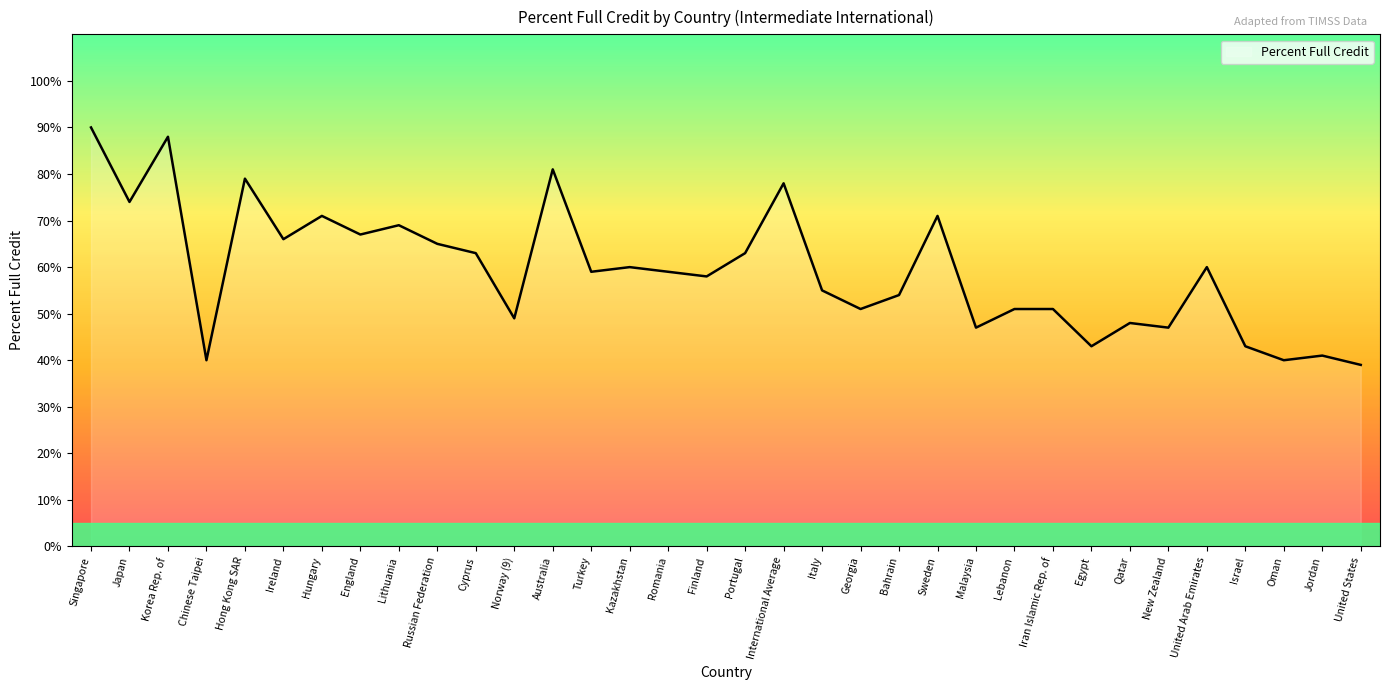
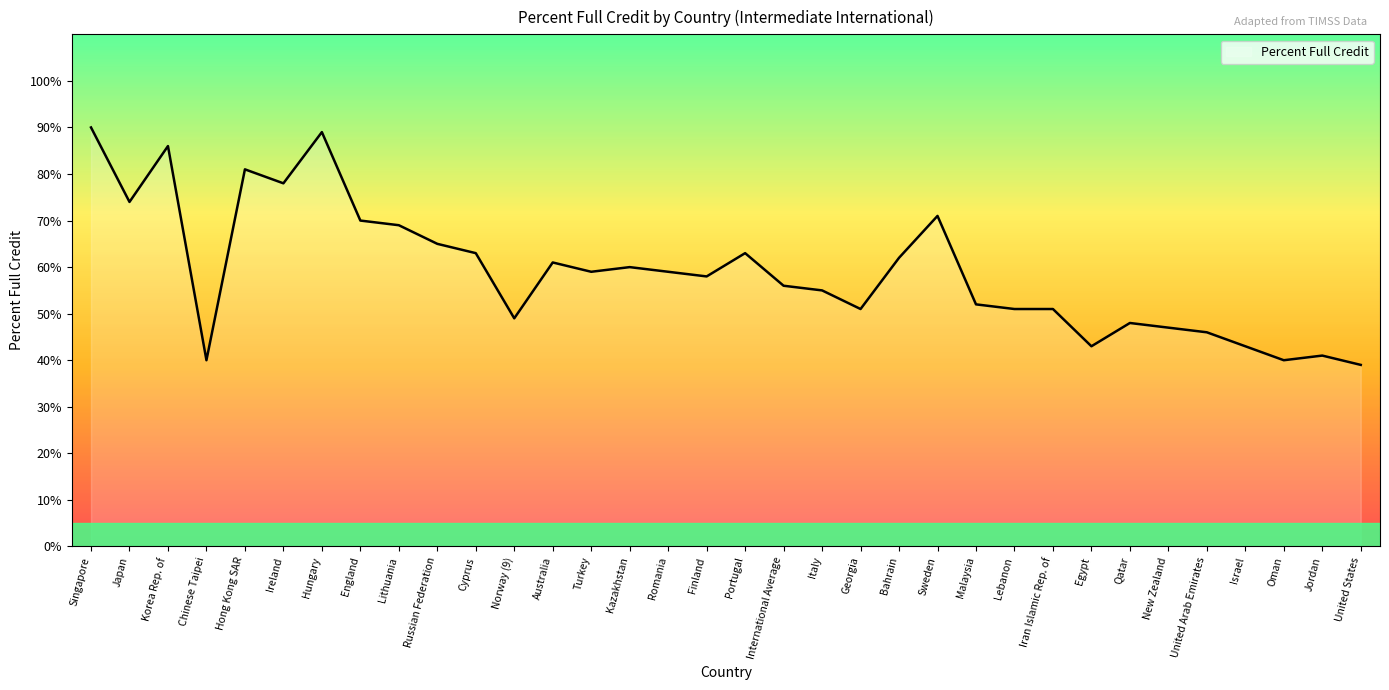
  {
    "Singapore": "90%",
    "Japan": "74%",
-   "Korea Rep. of": "88%",
+   "Korea Rep. of": "86%",
    "Chinese Taipei": "40%",
-   "Hong Kong SAR": "79%",
-   "Ireland": "66%",
-   "Hungary": "71%",
-   "England": "67%",
+   "Hong Kong SAR": "81%",
+   "Ireland": "78%",
+   "Hungary": "89%",
+   "England": "70%",
    "Lithuania": "69%",
    "Russian Federation": "65%",
    "Cyprus": "63%",
    "Norway (9)": "49%",
-   "Australia": "81%",
+   "Australia": "61%",
    "Turkey": "59%",
    "Kazakhstan": "60%",
    "Romania": "59%",
    "Finland": "58%",
    "Portugal": "63%",
-   "International Average": "78%",
+   "International Average": "56%",
    "Italy": "55%",
    "Georgia": "51%",
-   "Bahrain": "54%",
+   "Bahrain": "62%",
    "Sweden": "71%",
-   "Malaysia": "47%",
+   "Malaysia": "52%",
    "Lebanon": "51%",
    "Iran Islamic Rep. of": "51%",
    "Egypt": "43%",
    "Qatar": "48%",
    "New Zealand": "47%",
-   "United Arab Emirates": "60%",
+   "United Arab Emirates": "46%",
    "Israel": "43%",
    "Oman": "40%",
    "Jordan": "41%",
    "United States": "39%"
  }
